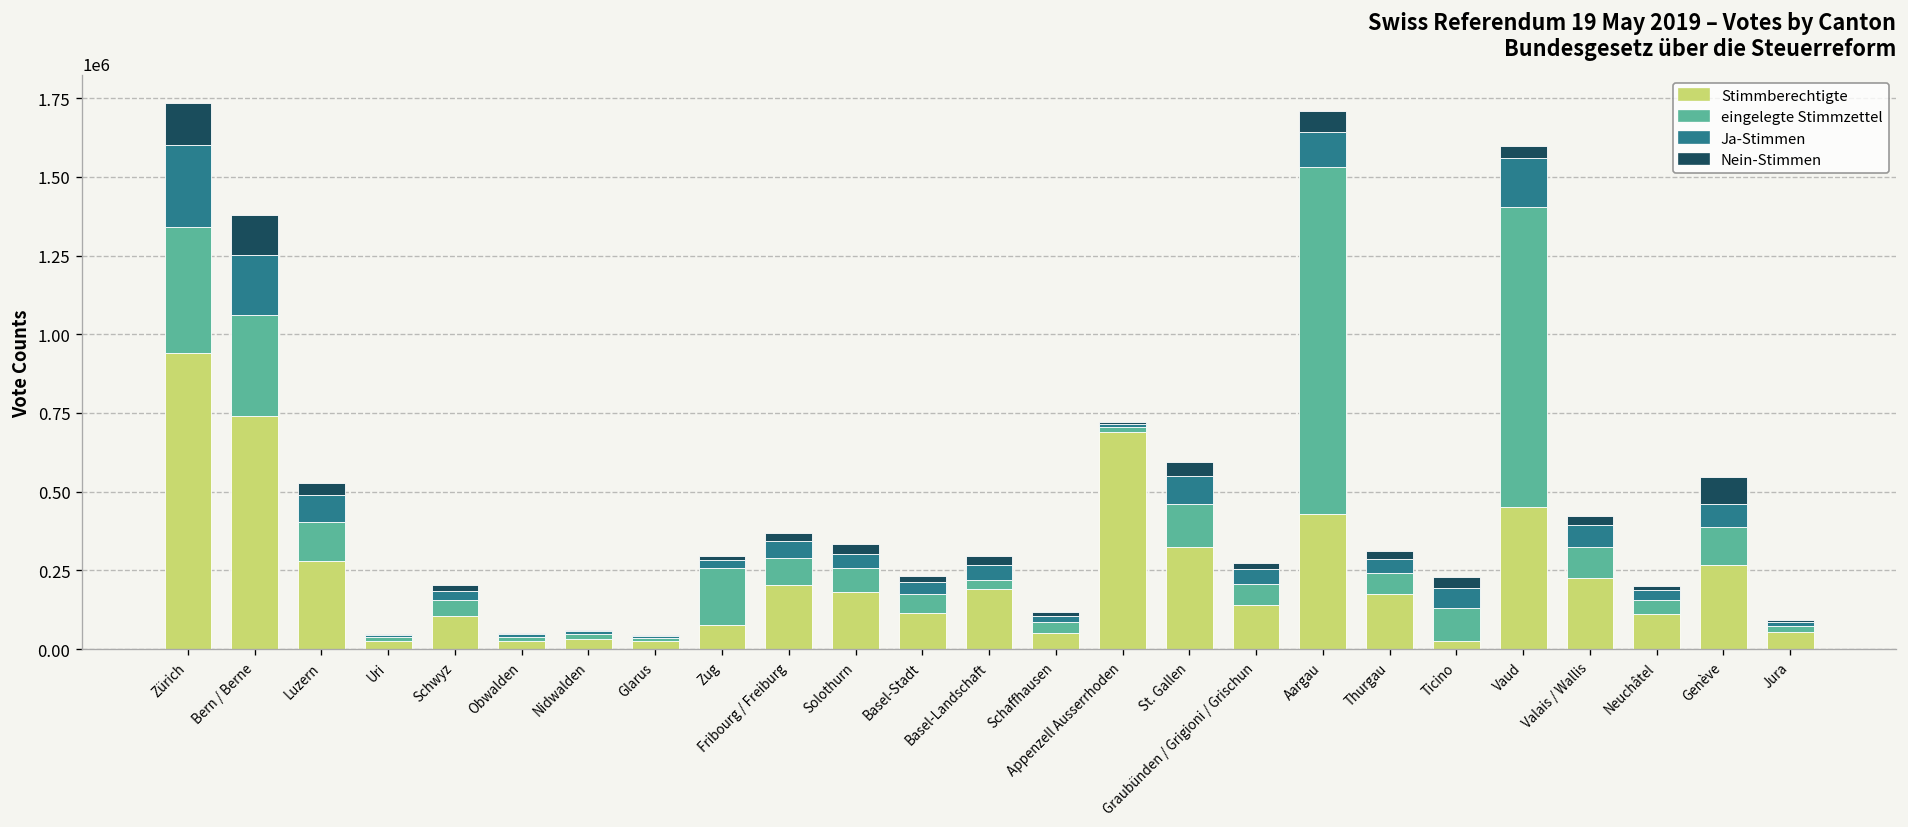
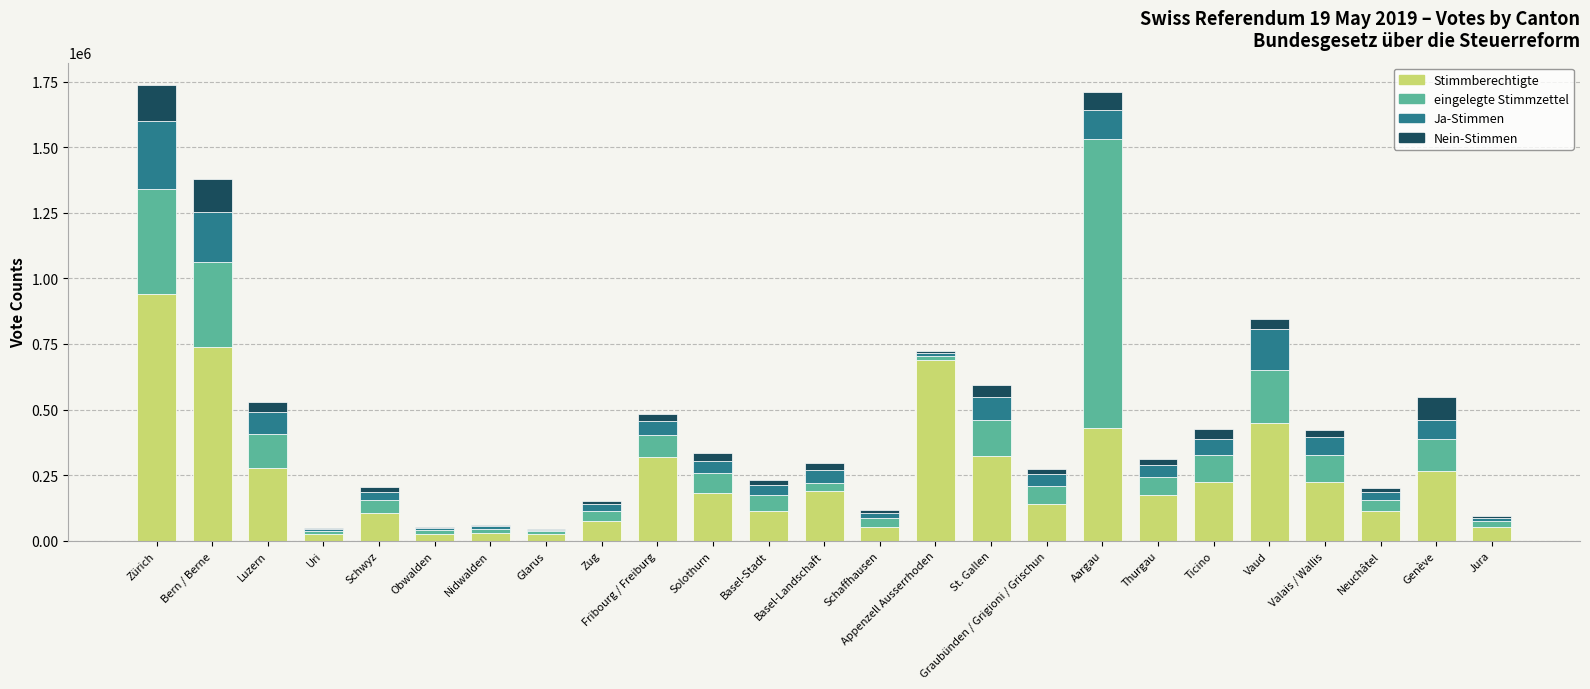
  {
    "Stimmberechtigte": {
      "Zürich": 940000,
      "Bern / Berne": 740000,
      "Luzern": 280000,
      "Uri": 30000,
      "Schwyz": 110000,
      "Obwalden": 30000,
      "Nidwalden": 30000,
      "Glarus": 30000,
      "Zug": 80000,
-     "Fribourg / Freiburg": 210000,
+     "Fribourg / Freiburg": 320000,
      "Solothurn": 180000,
      "Basel-Stadt": 110000,
      "Basel-Landschaft": 190000,
      "Schaffhausen": 50000,
      "Appenzell Ausserrhoden": 690000,
      "St. Gallen": 320000,
      "Graubünden / Grigioni / Grischun": 140000,
      "Aargau": 430000,
      "Thurgau": 170000,
-     "Ticino": 30000,
+     "Ticino": 220000,
      "Vaud": 450000,
      "Valais / Wallis": 230000,
      "Neuchâtel": 110000,
      "Genève": 270000,
      "Jura": 50000
    },
    "eingelegte Stimmzettel": {
      "Zürich": 400000,
      "Bern / Berne": 320000,
      "Luzern": 130000,
      "Uri": 10000,
      "Schwyz": 50000,
      "Obwalden": 10000,
      "Nidwalden": 20000,
      "Glarus": 10000,
-     "Zug": 180000,
+     "Zug": 40000,
      "Fribourg / Freiburg": 80000,
      "Solothurn": 80000,
      "Basel-Stadt": 60000,
      "Basel-Landschaft": 30000,
      "Schaffhausen": 30000,
      "Appenzell Ausserrhoden": 20000,
      "St. Gallen": 140000,
      "Graubünden / Grigioni / Grischun": 70000,
      "Aargau": 1100000,
      "Thurgau": 70000,
      "Ticino": 100000,
-     "Vaud": 950000,
+     "Vaud": 200000,
      "Valais / Wallis": 100000,
      "Neuchâtel": 40000,
      "Genève": 120000,
      "Jura": 20000
    },
    "Ja-Stimmen": {
      "Zürich": 260000,
      "Bern / Berne": 190000,
      "Luzern": 80000,
      "Schwyz": 30000,
      "Nidwalden": 10000,
      "Zug": 20000,
      "Fribourg / Freiburg": 60000,
      "Solothurn": 40000,
      "Basel-Stadt": 40000,
      "Basel-Landschaft": 50000,
      "Schaffhausen": 20000,
      "Appenzell Ausserrhoden": 10000,
      "St. Gallen": 90000,
      "Graubünden / Grigioni / Grischun": 50000,
      "Aargau": 110000,
      "Thurgau": 40000,
      "Ticino": 60000,
      "Vaud": 160000,
      "Valais / Wallis": 70000,
      "Neuchâtel": 30000,
      "Genève": 70000,
      "Jura": 10000
    },
    "Nein-Stimmen": {
      "Zürich": 130000,
      "Bern / Berne": 130000,
      "Luzern": 40000,
      "Schwyz": 20000,
      "Zug": 10000,
      "Fribourg / Freiburg": 30000,
      "Solothurn": 30000,
      "Basel-Stadt": 20000,
      "Basel-Landschaft": 30000,
      "Schaffhausen": 10000,
      "St. Gallen": 50000,
      "Graubünden / Grigioni / Grischun": 20000,
      "Aargau": 70000,
      "Thurgau": 20000,
      "Ticino": 30000,
      "Vaud": 40000,
      "Valais / Wallis": 30000,
      "Neuchâtel": 10000,
      "Genève": 90000
    }
  }
